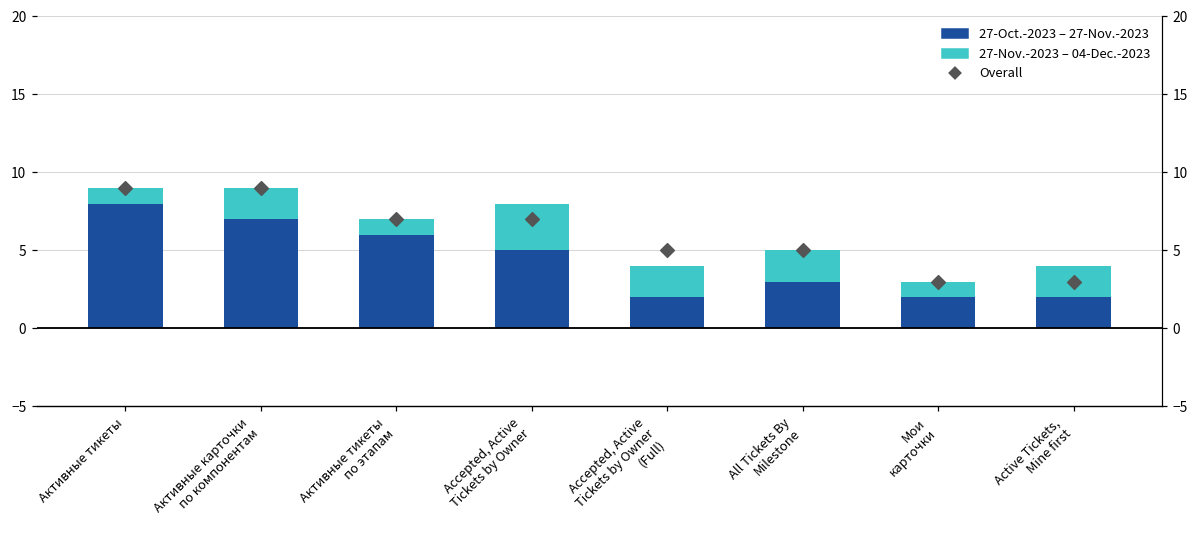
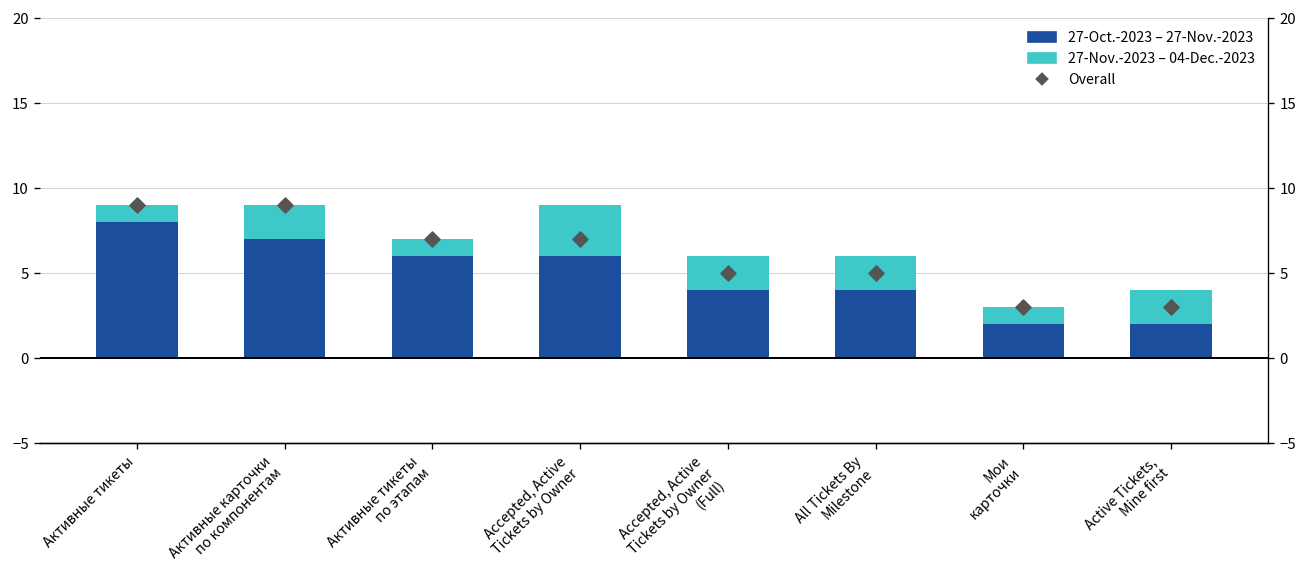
  {
    "27-Oct.-2023 – 27-Nov.-2023": {
      "Активные тикеты": 8,
      "Активные карточки по компонентам": 7,
      "Активные тикеты по этапам": 6,
-     "Accepted, Active Tickets by Owner": 5,
-     "Accepted, Active Tickets by Owner (Full)": 2,
-     "All Tickets By Milestone": 3,
+     "Accepted, Active Tickets by Owner": 6,
+     "Accepted, Active Tickets by Owner (Full)": 4,
+     "All Tickets By Milestone": 4,
      "Мои карточки": 2,
      "Active Tickets, Mine first": 2
    }
  }
